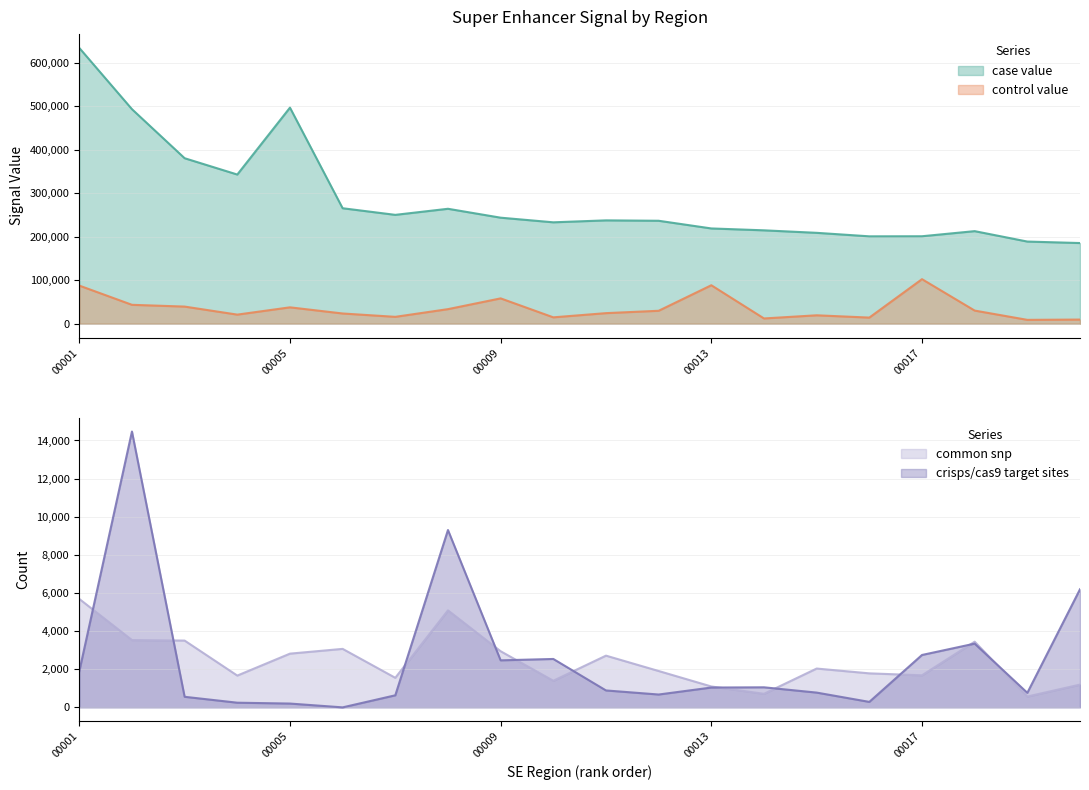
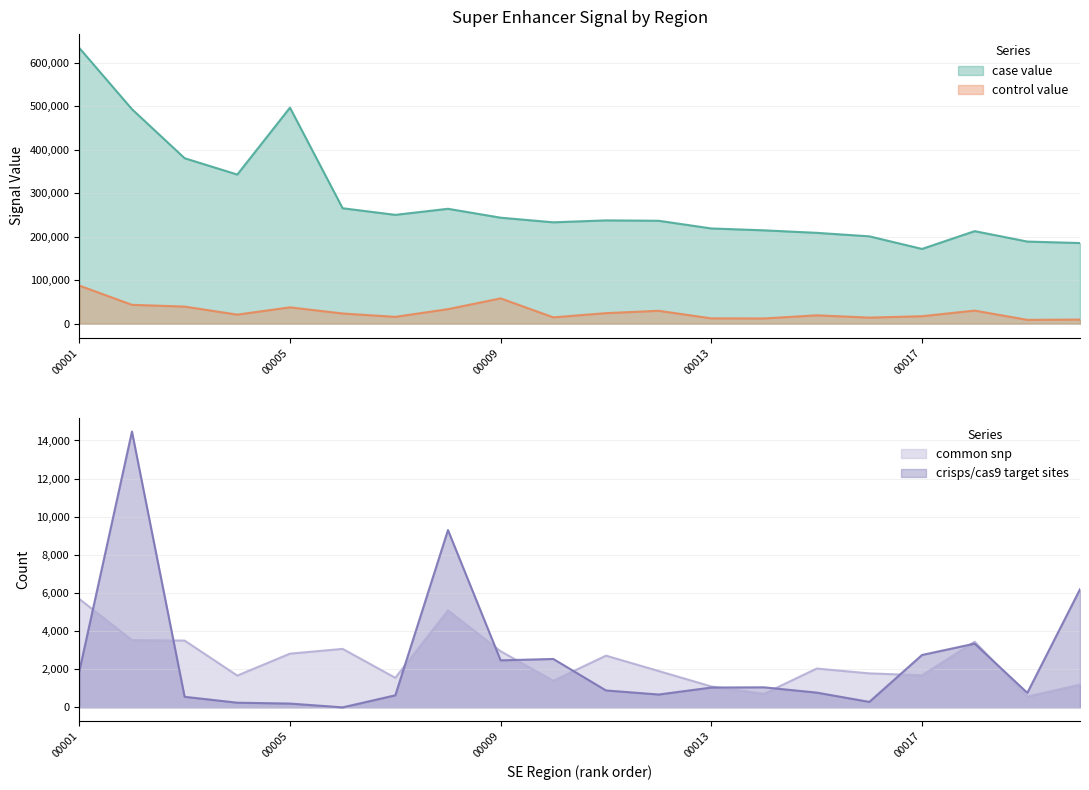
  {
    "Super Enhancer Signal by Region": {
      "case value": {
        "00001": "630,000",
        "00005": "500,000",
        "00009": "240,000",
        "00013": "220,000",
-       "00017": "200,000"
+       "00017": "170,000"
      },
      "control value": {
        "00001": "90,000",
        "00005": "40,000",
        "00009": "60,000",
-       "00013": "90,000",
-       "00017": "100,000"
+       "00013": "10,000",
+       "00017": "20,000"
      }
    }
  }
